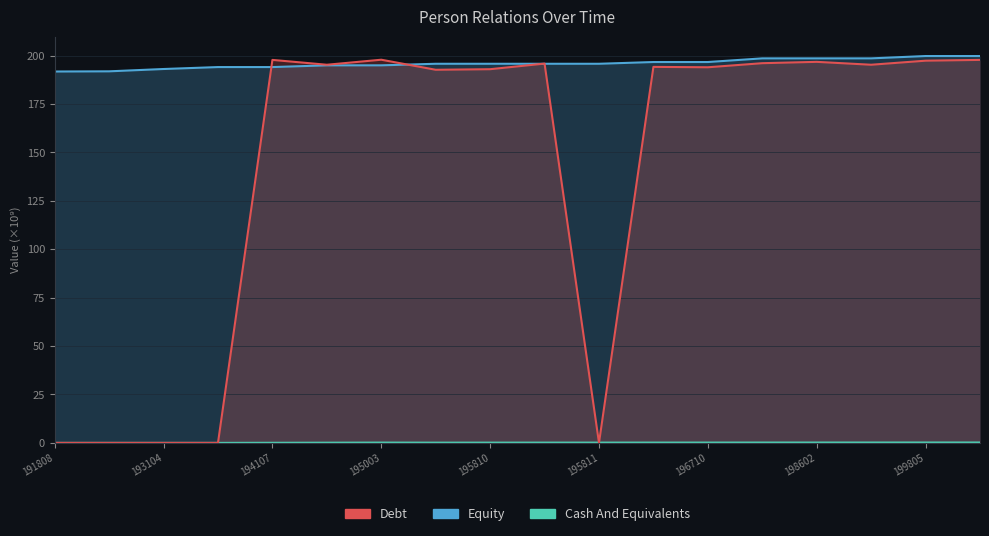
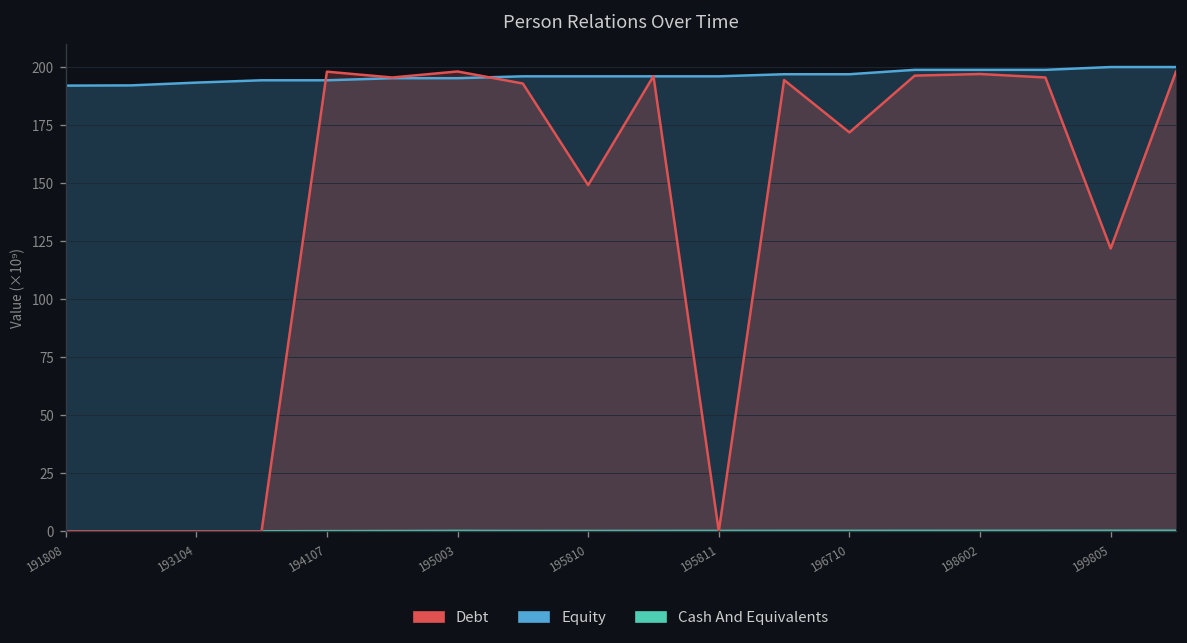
  {
    "Debt": {
      "194107": 198,
      "195003": 198,
-     "195810": 193,
-     "196710": 194,
+     "195810": 149,
+     "196710": 172,
      "198602": 197,
-     "199805": 197
+     "199805": 122
    }
  }
